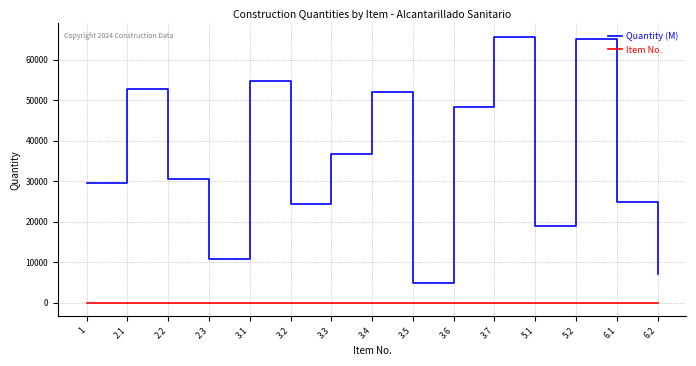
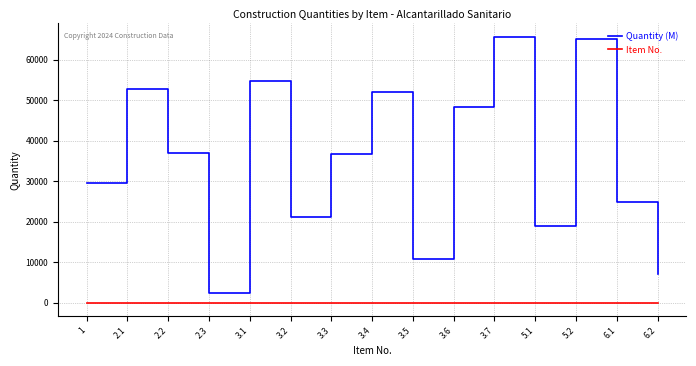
  {
    "Quantity (M)": {
      "1": 30000,
      "2.1": 53000,
-     "2.2": 31000,
-     "2.3": 11000,
+     "2.2": 37000,
+     "2.3": 2000,
      "3.1": 55000,
-     "3.2": 24000,
+     "3.2": 21000,
      "3.3": 37000,
      "3.4": 52000,
-     "3.5": 5000,
+     "3.5": 11000,
      "3.6": 48000,
      "3.7": 66000,
      "5.1": 19000,
      "5.2": 65000,
      "6.1": 25000,
      "6.2": 7000
    },
    "Item No.": {
      "1": 0,
      "2.1": 0,
      "2.2": 0,
      "2.3": 0,
      "3.1": 0,
      "3.2": 0,
      "3.3": 0,
      "3.4": 0,
      "3.5": 0,
      "3.6": 0,
      "3.7": 0,
      "5.1": 0,
      "5.2": 0,
      "6.1": 0,
      "6.2": 0
    }
  }
